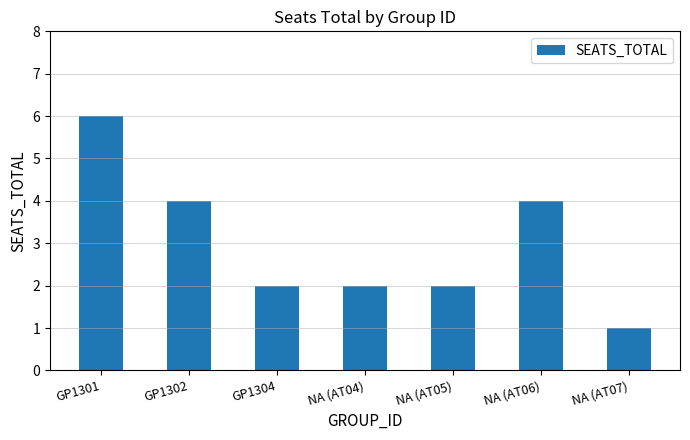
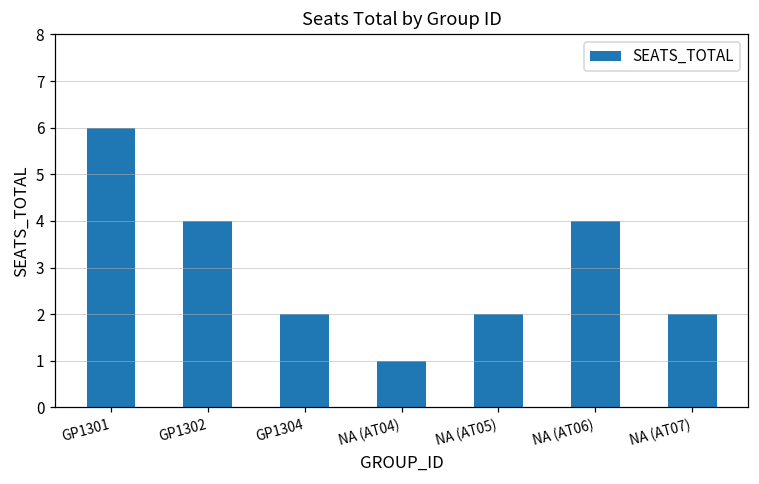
  {
    "GP1301": 6,
    "GP1302": 4,
    "GP1304": 2,
-   "NA (AT04)": 2,
+   "NA (AT04)": 1,
    "NA (AT05)": 2,
    "NA (AT06)": 4,
-   "NA (AT07)": 1
+   "NA (AT07)": 2
  }
